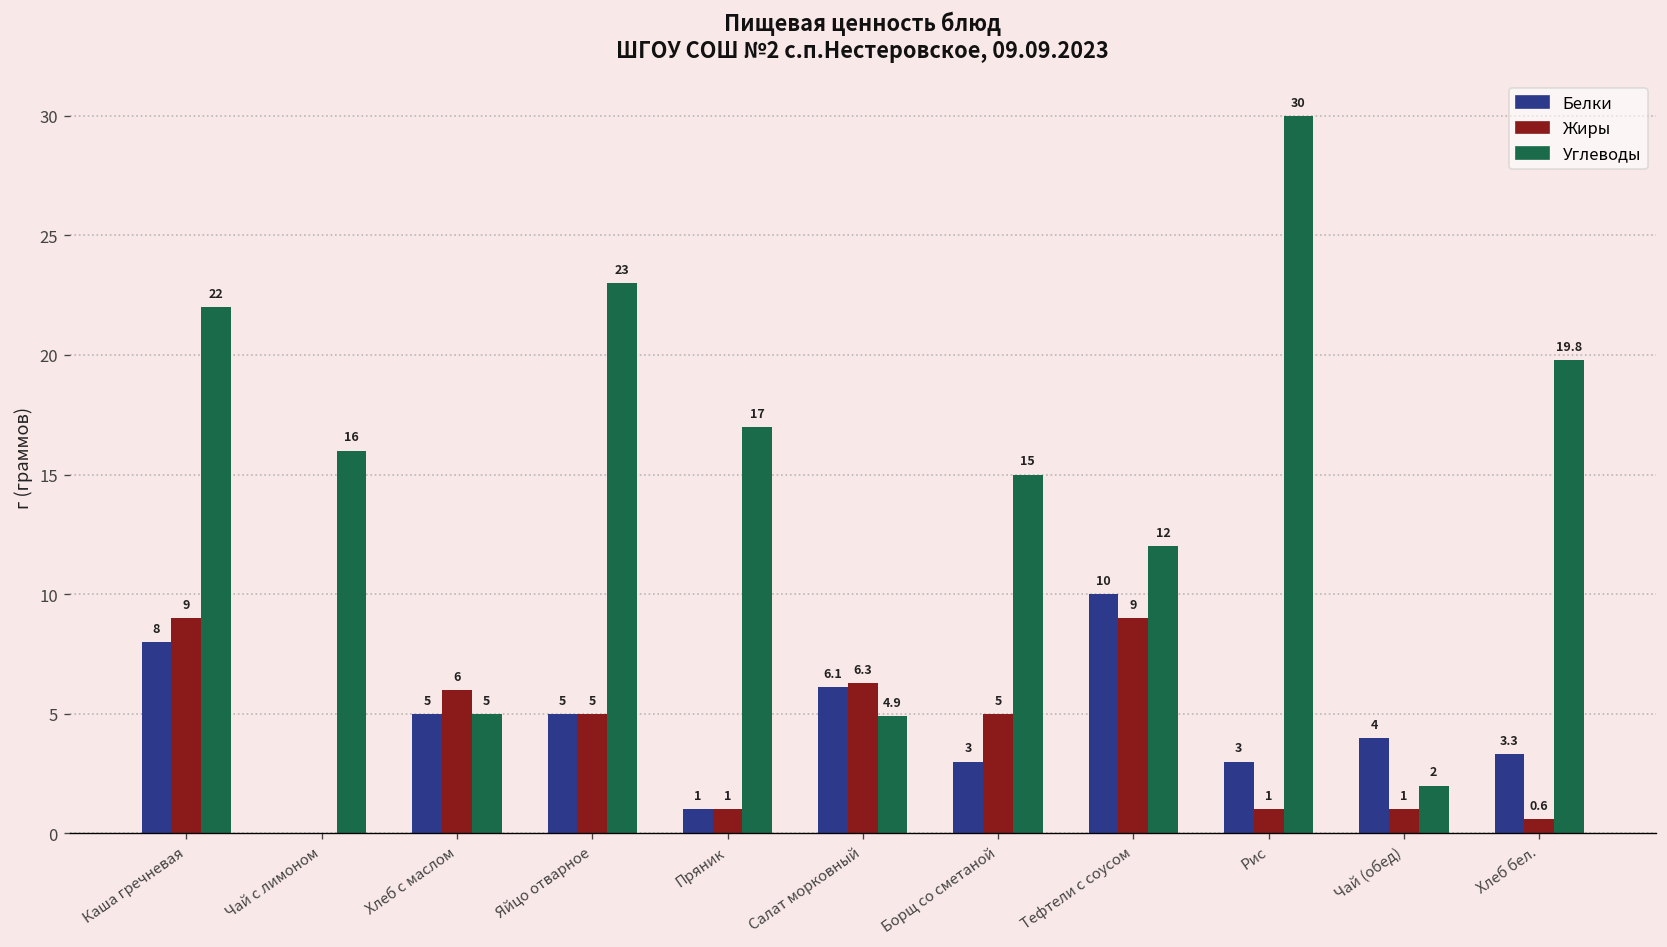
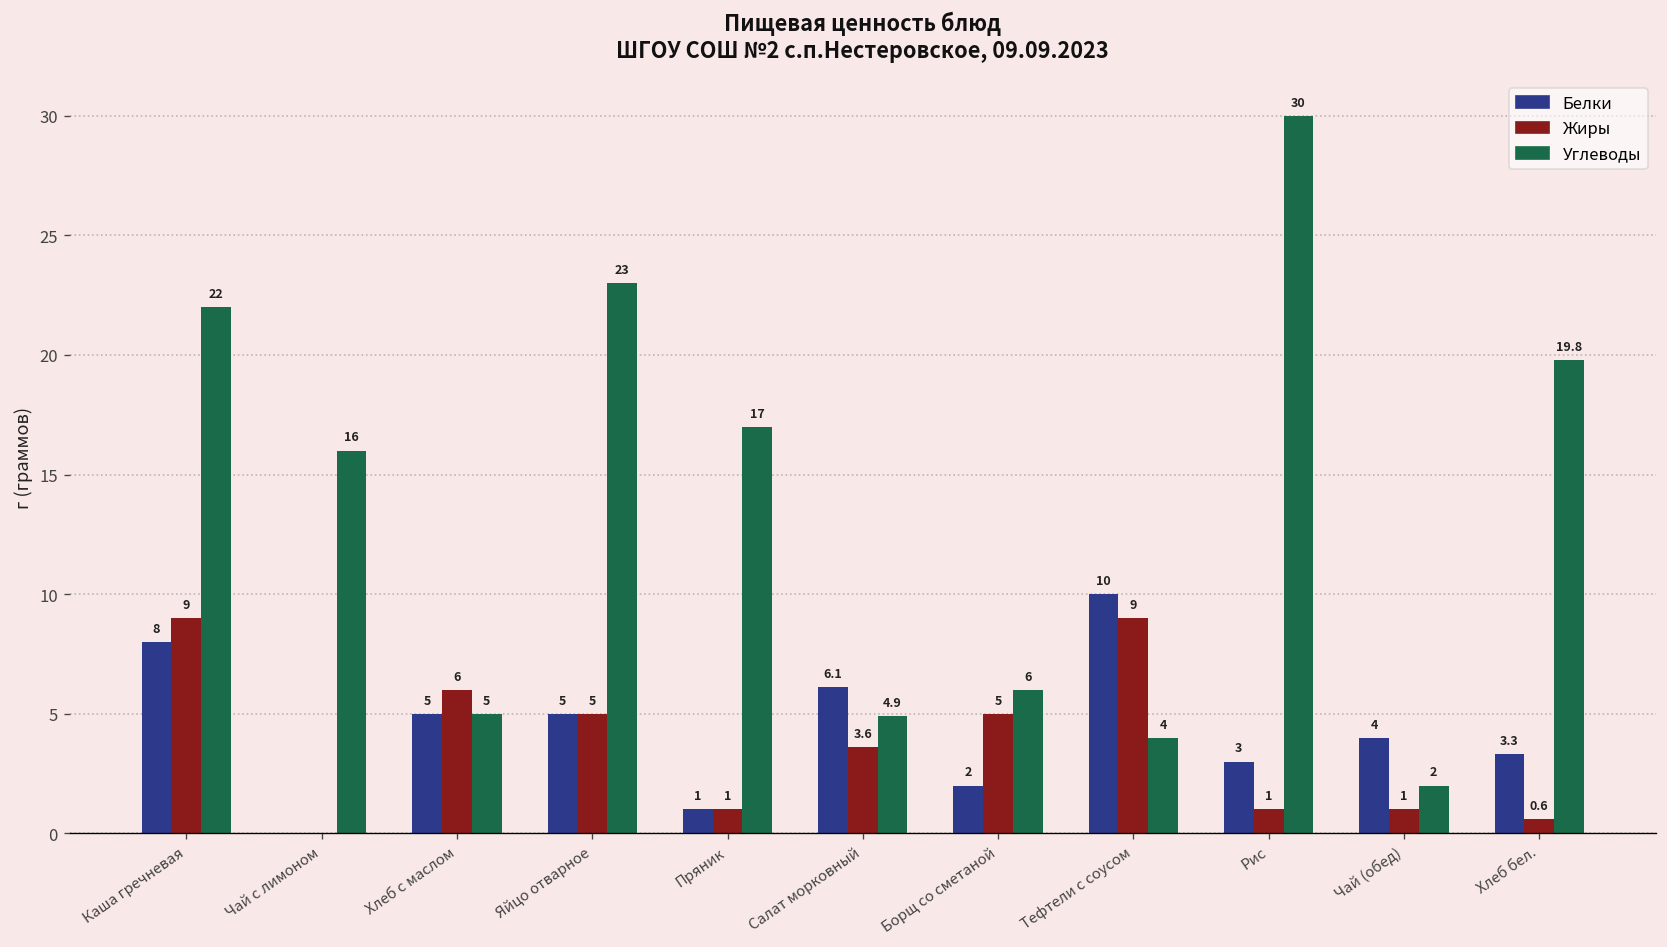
  {
    "Белки": {
      "Каша гречневая": 8,
      "Хлеб с маслом": 5,
      "Яйцо отварное": 5,
      "Пряник": 1,
      "Салат морковный": 6.1,
-     "Борщ со сметаной": 3,
+     "Борщ со сметаной": 2,
      "Тефтели с соусом": 10,
      "Рис": 3,
      "Чай (обед)": 4,
      "Хлеб бел.": 3.3
    },
    "Жиры": {
      "Каша гречневая": 9,
      "Хлеб с маслом": 6,
      "Яйцо отварное": 5,
      "Пряник": 1,
-     "Салат морковный": 6.3,
+     "Салат морковный": 3.6,
      "Борщ со сметаной": 5,
      "Тефтели с соусом": 9,
      "Рис": 1,
      "Чай (обед)": 1,
      "Хлеб бел.": 0.6
    },
    "Углеводы": {
      "Каша гречневая": 22,
      "Чай с лимоном": 16,
      "Хлеб с маслом": 5,
      "Яйцо отварное": 23,
      "Пряник": 17,
      "Салат морковный": 4.9,
-     "Борщ со сметаной": 15,
-     "Тефтели с соусом": 12,
+     "Борщ со сметаной": 6,
+     "Тефтели с соусом": 4,
      "Рис": 30,
      "Чай (обед)": 2,
      "Хлеб бел.": 19.8
    }
  }
